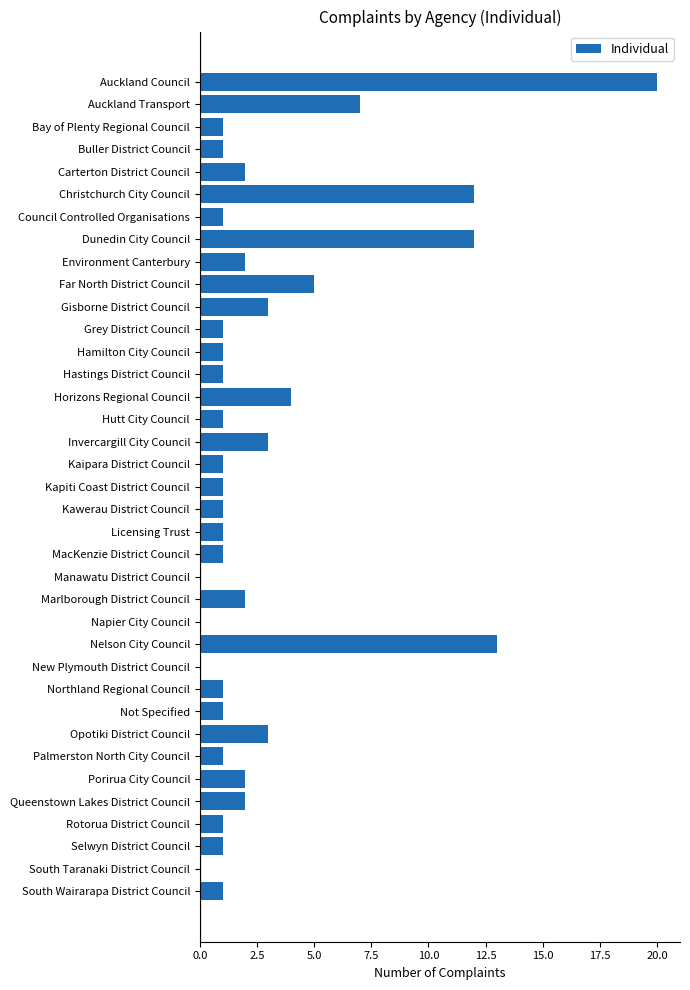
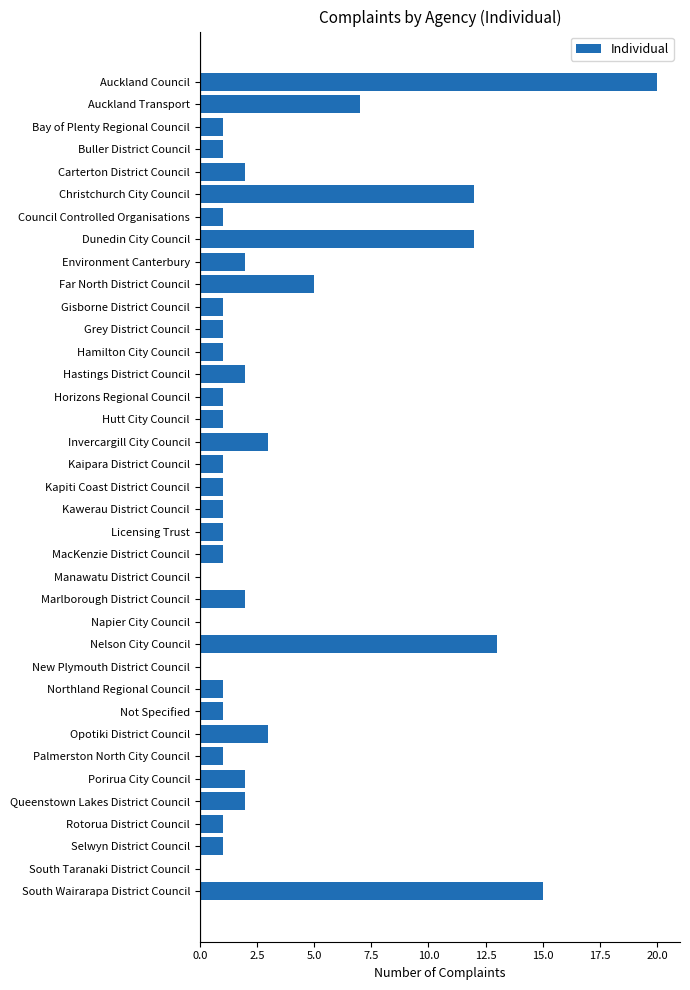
  {
    "Auckland Council": 20,
    "Auckland Transport": 7,
    "Bay of Plenty Regional Council": 1,
    "Buller District Council": 1,
    "Carterton District Council": 2,
    "Christchurch City Council": 12,
    "Council Controlled Organisations": 1,
    "Dunedin City Council": 12,
    "Environment Canterbury": 2,
    "Far North District Council": 5,
-   "Gisborne District Council": 3,
+   "Gisborne District Council": 1,
    "Grey District Council": 1,
    "Hamilton City Council": 1,
-   "Hastings District Council": 1,
-   "Horizons Regional Council": 4,
+   "Hastings District Council": 2,
+   "Horizons Regional Council": 1,
    "Hutt City Council": 1,
    "Invercargill City Council": 3,
    "Kaipara District Council": 1,
    "Kapiti Coast District Council": 1,
    "Kawerau District Council": 1,
    "Licensing Trust": 1,
    "MacKenzie District Council": 1,
    "Manawatu District Council": 0,
    "Marlborough District Council": 2,
    "Napier City Council": 0,
    "Nelson City Council": 13,
    "New Plymouth District Council": 0,
    "Northland Regional Council": 1,
    "Not Specified": 1,
    "Opotiki District Council": 3,
    "Palmerston North City Council": 1,
    "Porirua City Council": 2,
    "Queenstown Lakes District Council": 2,
    "Rotorua District Council": 1,
    "Selwyn District Council": 1,
    "South Taranaki District Council": 0,
-   "South Wairarapa District Council": 1
+   "South Wairarapa District Council": 15
  }
